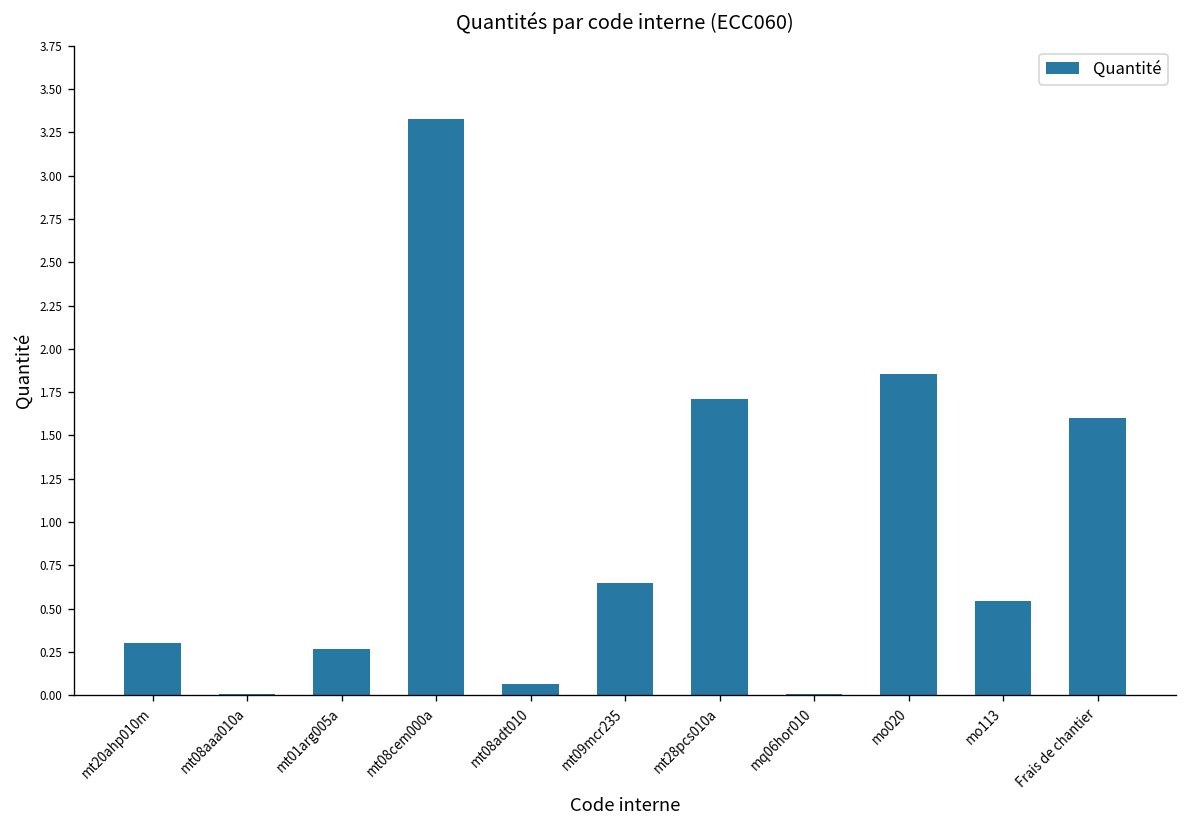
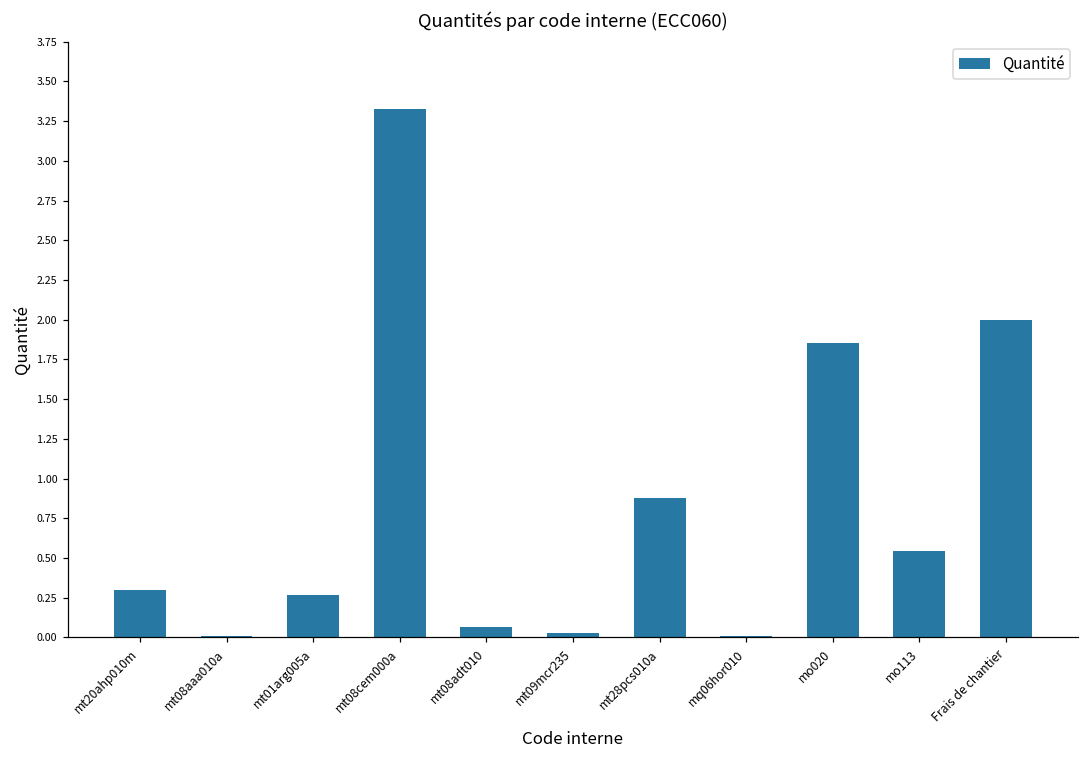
  {
    "mt20ahp010m": 0.30,
    "mt01arg005a": 0.27,
    "mt08cem000a": 3.33,
    "mt08adt010": 0.07,
-   "mt09mcr235": 0.65,
-   "mt28pcs010a": 1.71,
+   "mt09mcr235": 0.03,
+   "mt28pcs010a": 0.88,
    "mo020": 1.85,
    "mo113": 0.55,
-   "Frais de chantier": 1.6
+   "Frais de chantier": 2.0
  }
